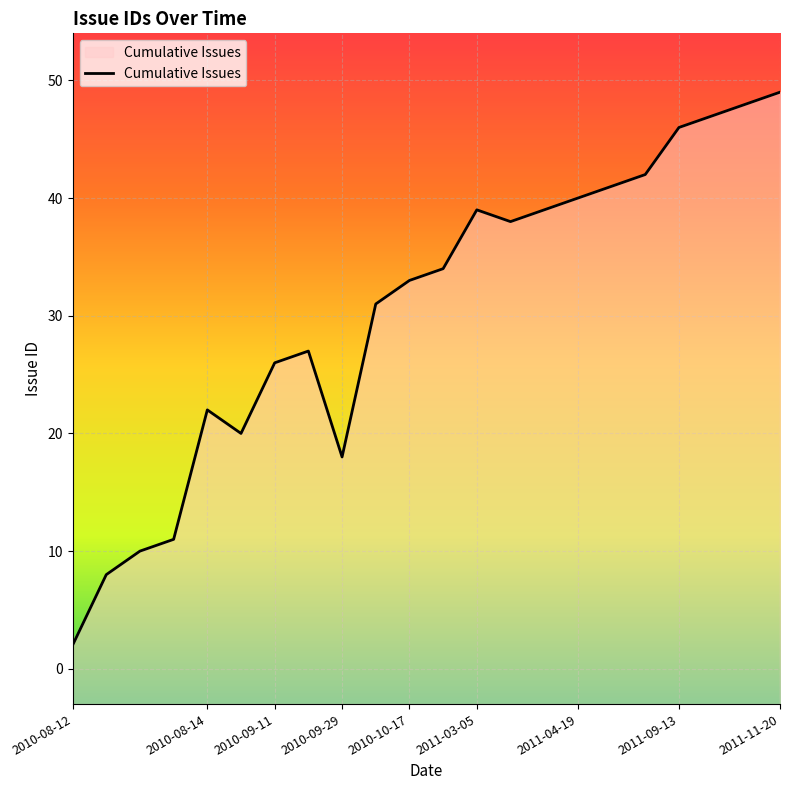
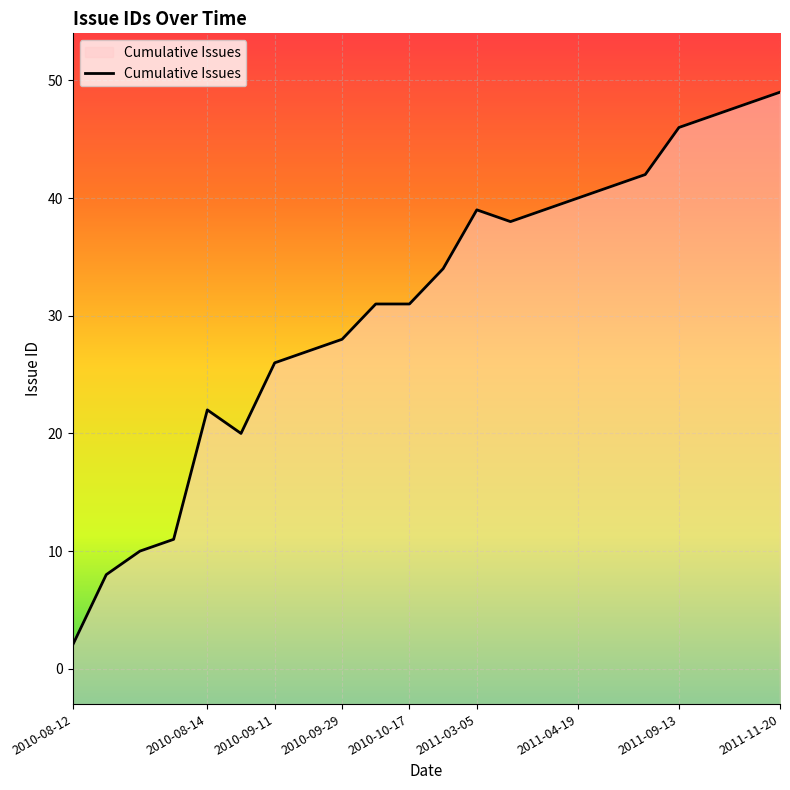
  {
    "2010-08-14": 22,
    "2010-09-11": 26,
-   "2010-09-29": 18,
-   "2010-10-17": 33,
+   "2010-09-29": 28,
+   "2010-10-17": 31,
    "2011-03-05": 39,
    "2011-04-19": 40,
    "2011-11-20": 49
  }
